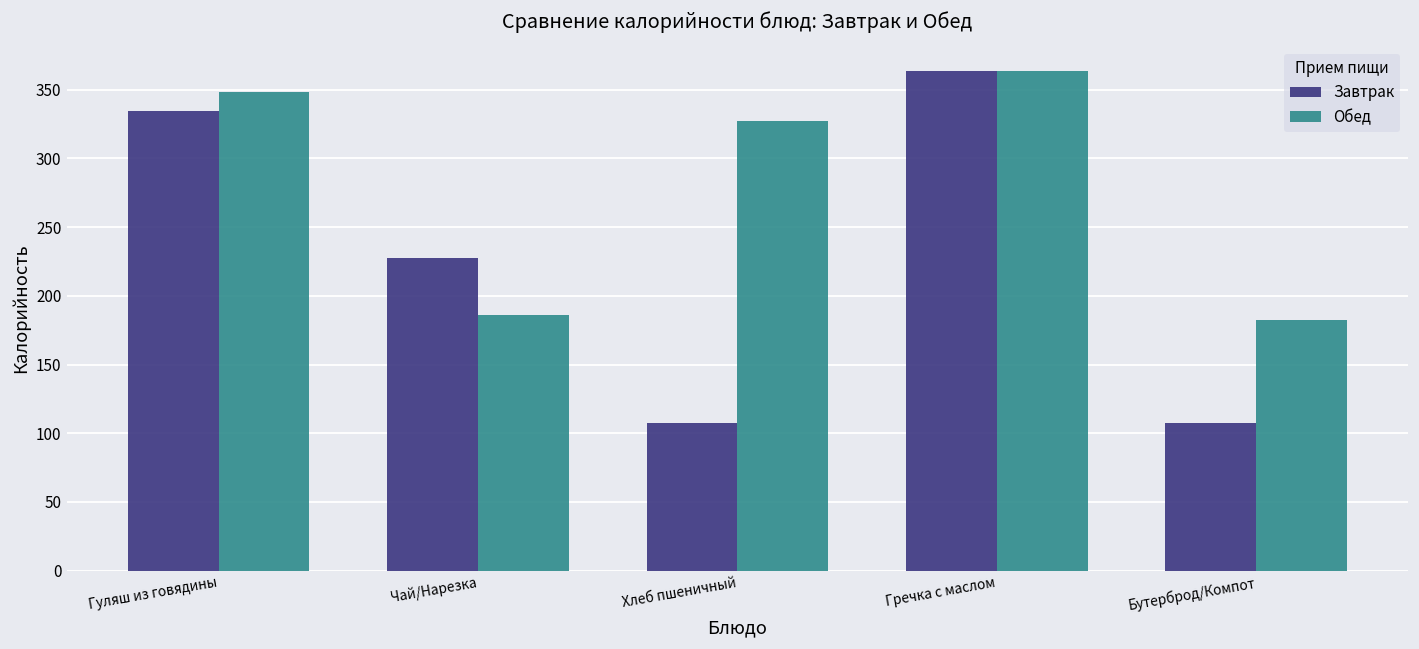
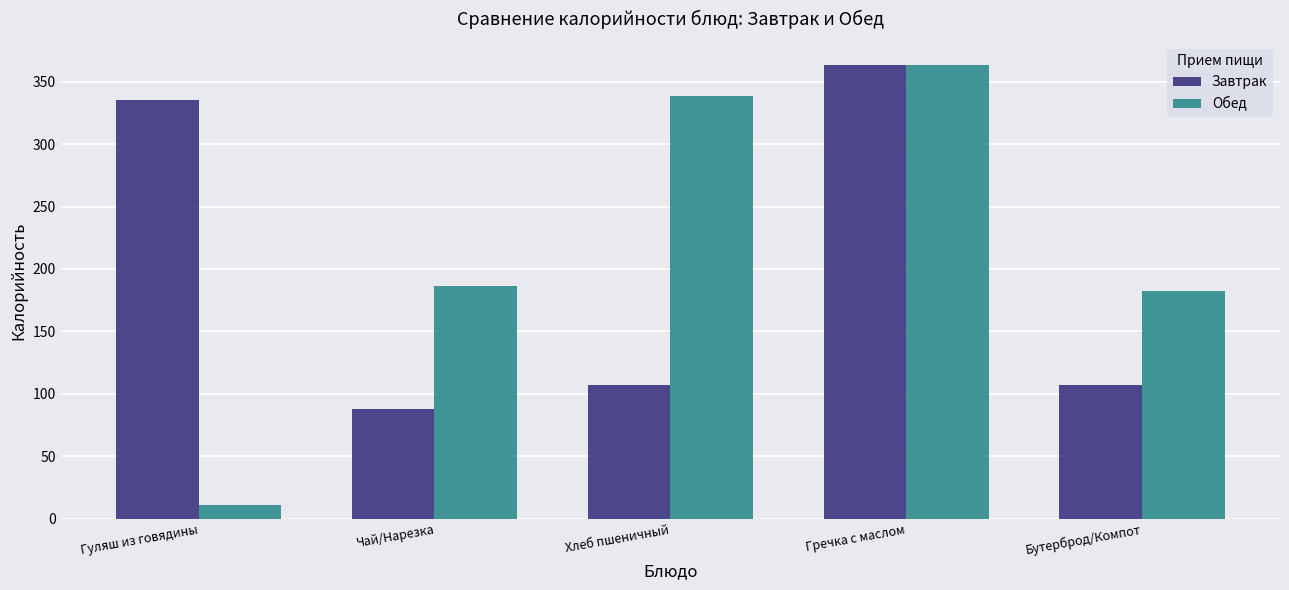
  {
    "Завтрак": {
      "Гуляш из говядины": 335,
-     "Чай/Нарезка": 228,
+     "Чай/Нарезка": 88,
      "Хлеб пшеничный": 107,
      "Гречка с маслом": 364,
      "Бутерброд/Компот": 107
    },
    "Обед": {
-     "Гуляш из говядины": 348,
+     "Гуляш из говядины": 11,
      "Чай/Нарезка": 186,
-     "Хлеб пшеничный": 328,
+     "Хлеб пшеничный": 339,
      "Гречка с маслом": 364,
      "Бутерброд/Компот": 182
    }
  }
